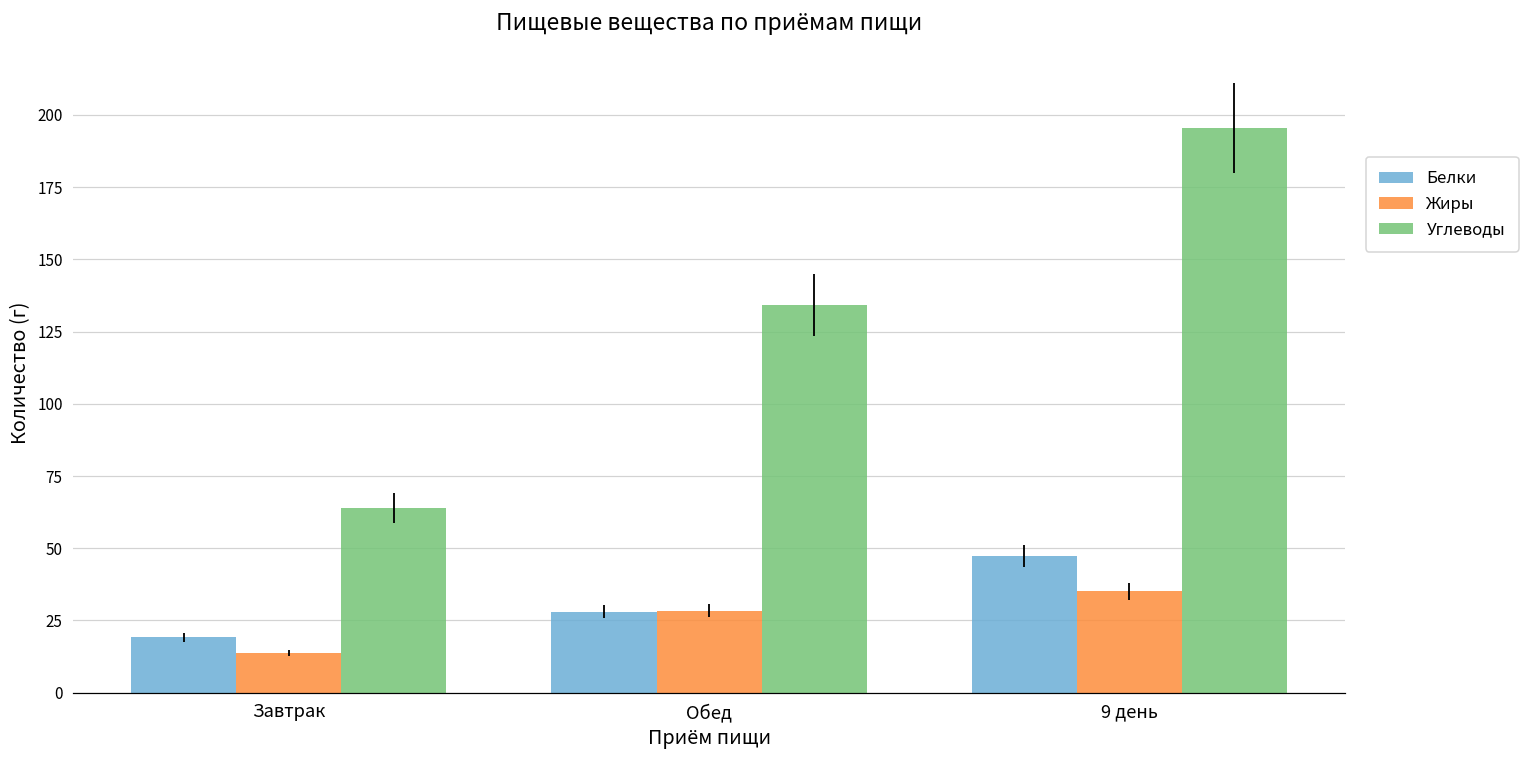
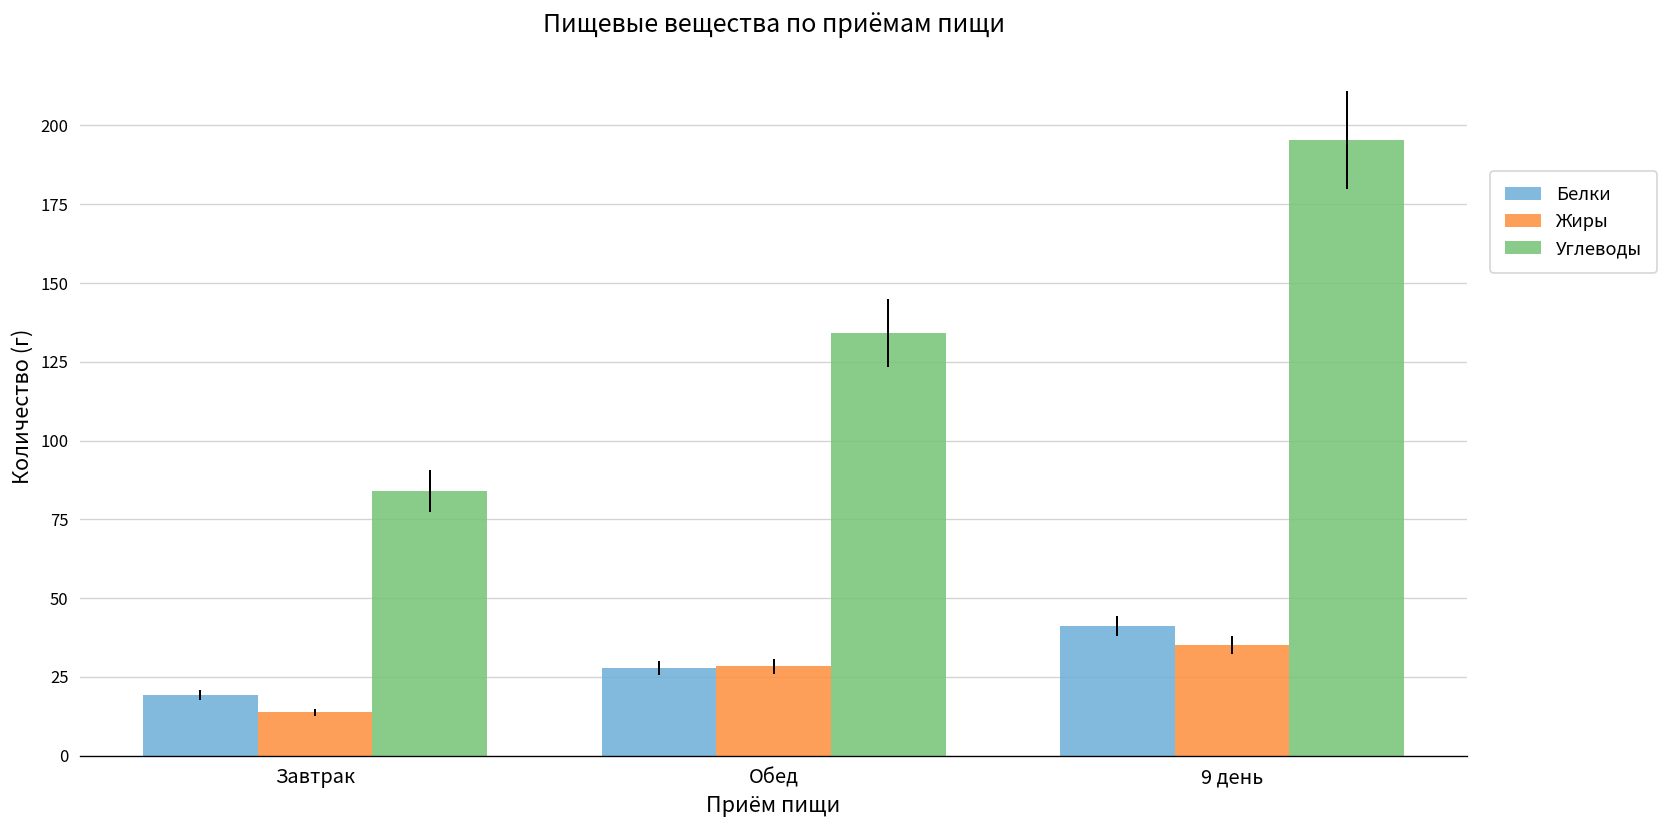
  {
    "Белки": {
      "Завтрак": 19,
      "Обед": 28,
-     "9 день": 47
+     "9 день": 41
    },
    "Жиры": {
      "Завтрак": 14,
      "Обед": 28,
      "9 день": 35
    },
    "Углеводы": {
-     "Завтрак": 64,
+     "Завтрак": 84,
      "Обед": 134,
      "9 день": 195
    }
  }
